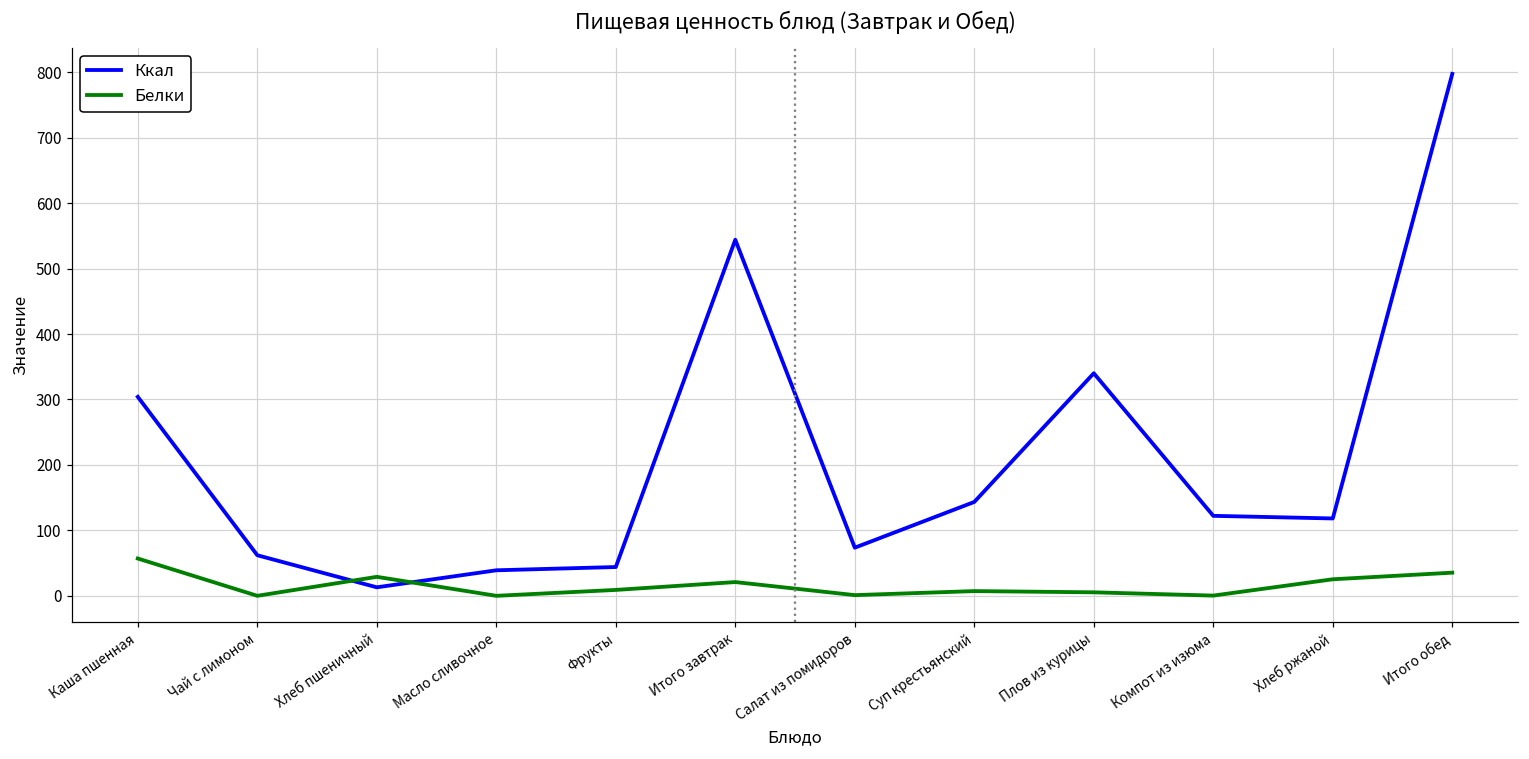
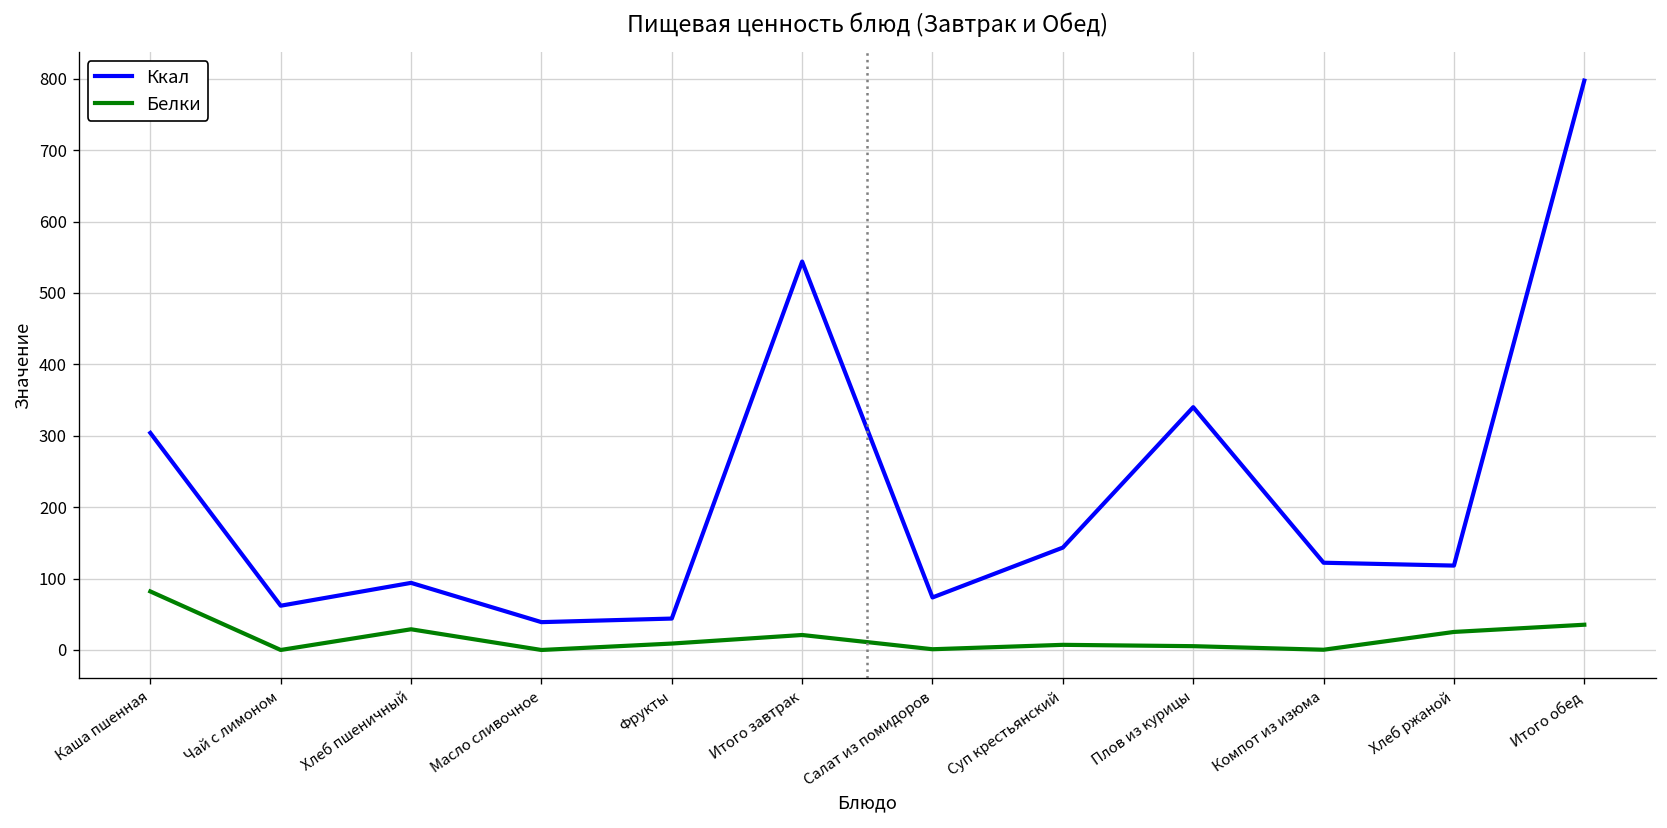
  {
    "Ккал": {
      "Каша пшенная": 300,
      "Чай с лимоном": 60,
-     "Хлеб пшеничный": 10,
+     "Хлеб пшеничный": 90,
      "Масло сливочное": 40,
      "Фрукты": 40,
      "Итого завтрак": 540,
      "Салат из помидоров": 70,
      "Суп крестьянский": 140,
      "Плов из курицы": 340,
      "Компот из изюма": 120,
      "Хлеб ржаной": 120,
      "Итого обед": 800
    },
    "Белки": {
-     "Каша пшенная": 60,
+     "Каша пшенная": 80,
      "Чай с лимоном": 0,
      "Хлеб пшеничный": 30,
      "Масло сливочное": 0,
      "Фрукты": 10,
      "Итого завтрак": 20,
      "Салат из помидоров": 0,
      "Суп крестьянский": 10,
      "Плов из курицы": 10,
      "Компот из изюма": 0,
      "Хлеб ржаной": 30,
      "Итого обед": 40
    }
  }
